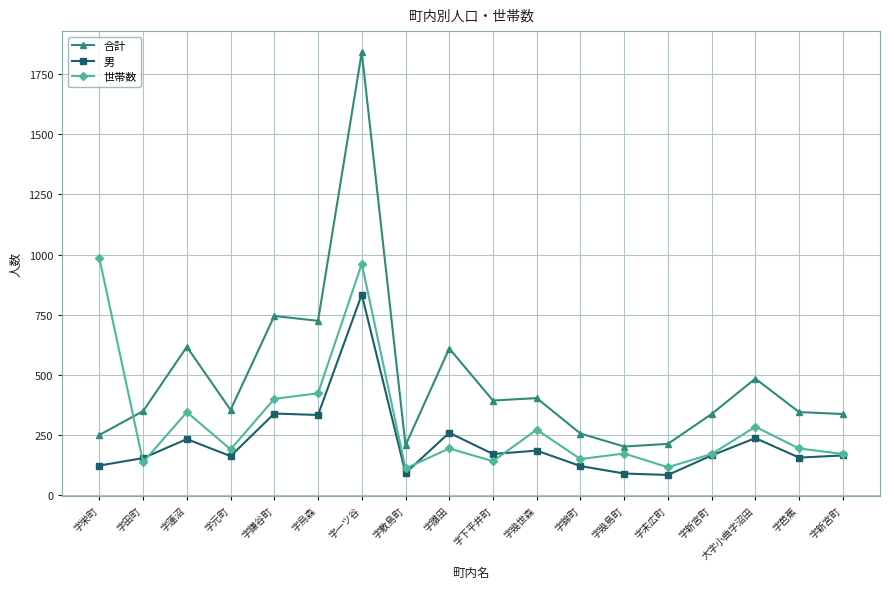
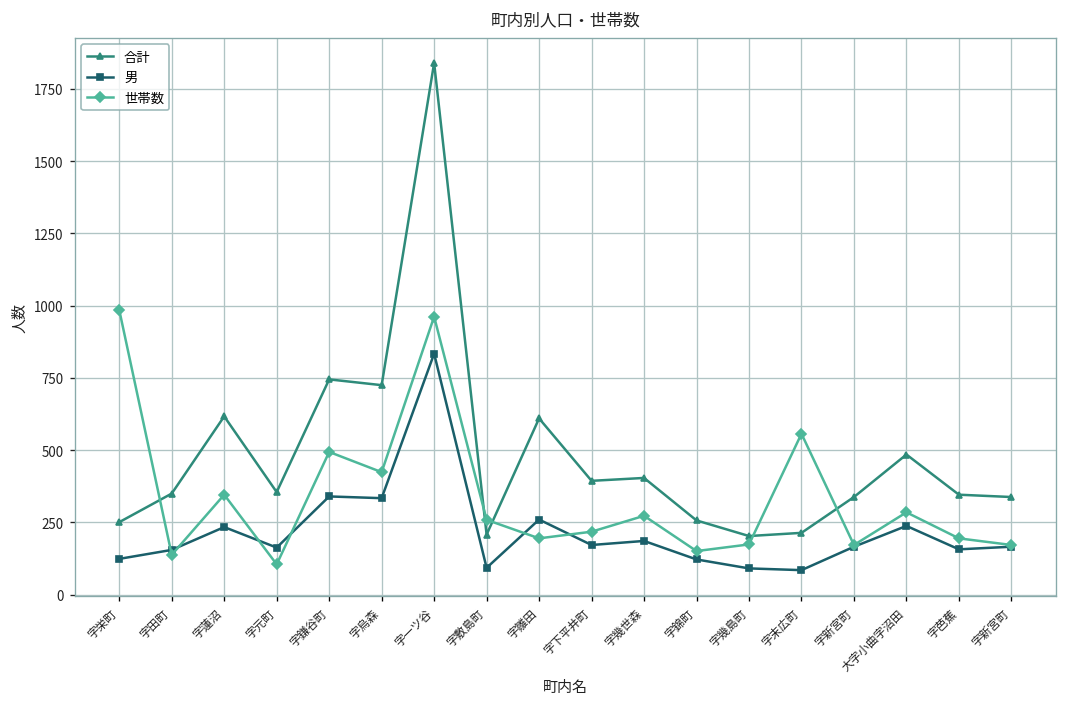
  {
    "世帯数": {
      "字栄町": 990,
      "字田町": 140,
      "字蓮沼": 350,
-     "字元町": 190,
-     "字鎌谷町": 400,
+     "字元町": 110,
+     "字鎌谷町": 490,
      "字烏森": 420,
      "字一ツ谷": 960,
-     "字敷島町": 110,
+     "字敷島町": 260,
      "字雛田": 200,
-     "字下平井町": 140,
+     "字下平井町": 220,
      "字幾世森": 270,
      "字錦町": 150,
      "字幾島町": 170,
-     "字末広町": 120,
+     "字末広町": 560,
      "大字小曲字沼田": 290,
      "字芭蕉": 200
    }
  }
